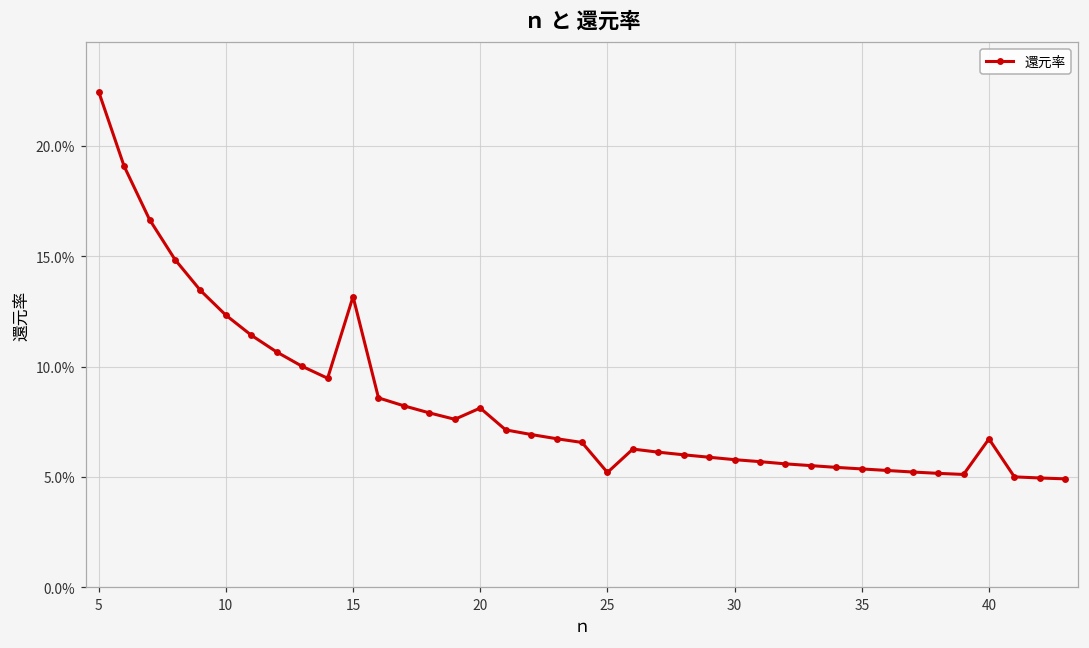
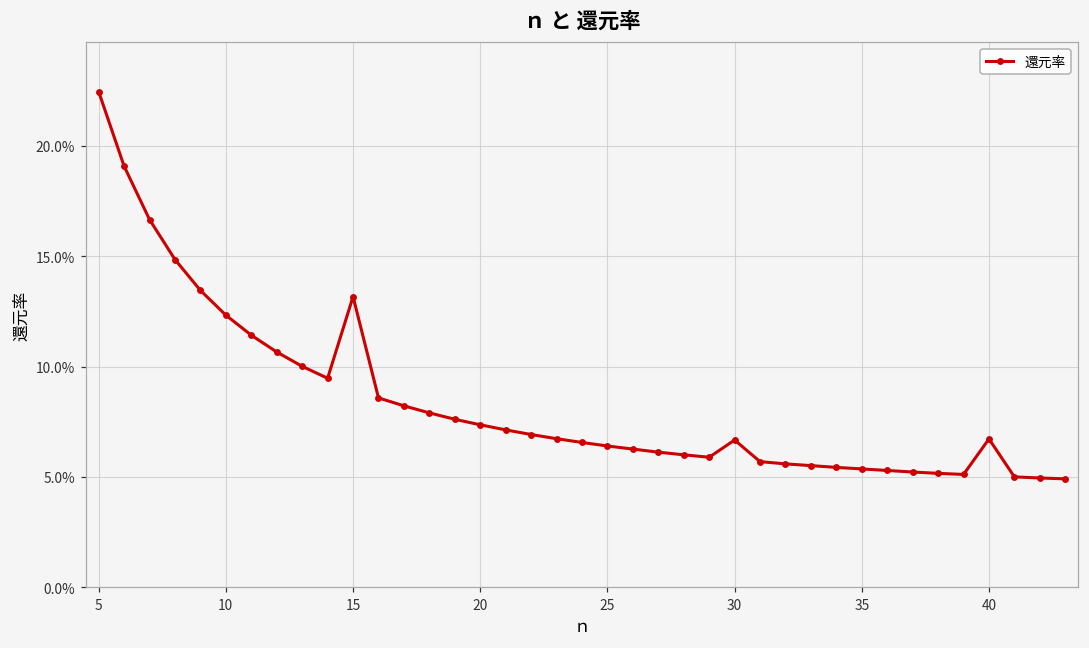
  {
    "5": "22.5%",
    "10": "12.3%",
    "15": "13.2%",
-   "20": "8.1%",
-   "25": "5.2%",
-   "30": "5.8%",
+   "20": "7.4%",
+   "25": "6.4%",
+   "30": "6.7%",
    "35": "5.4%",
    "40": "6.7%"
  }
